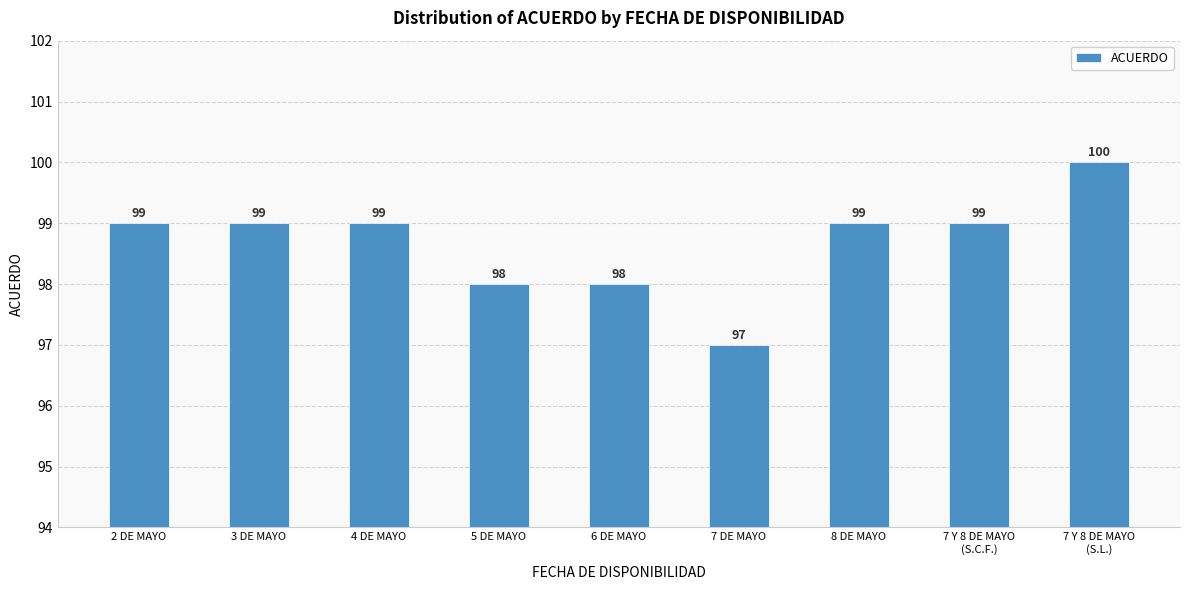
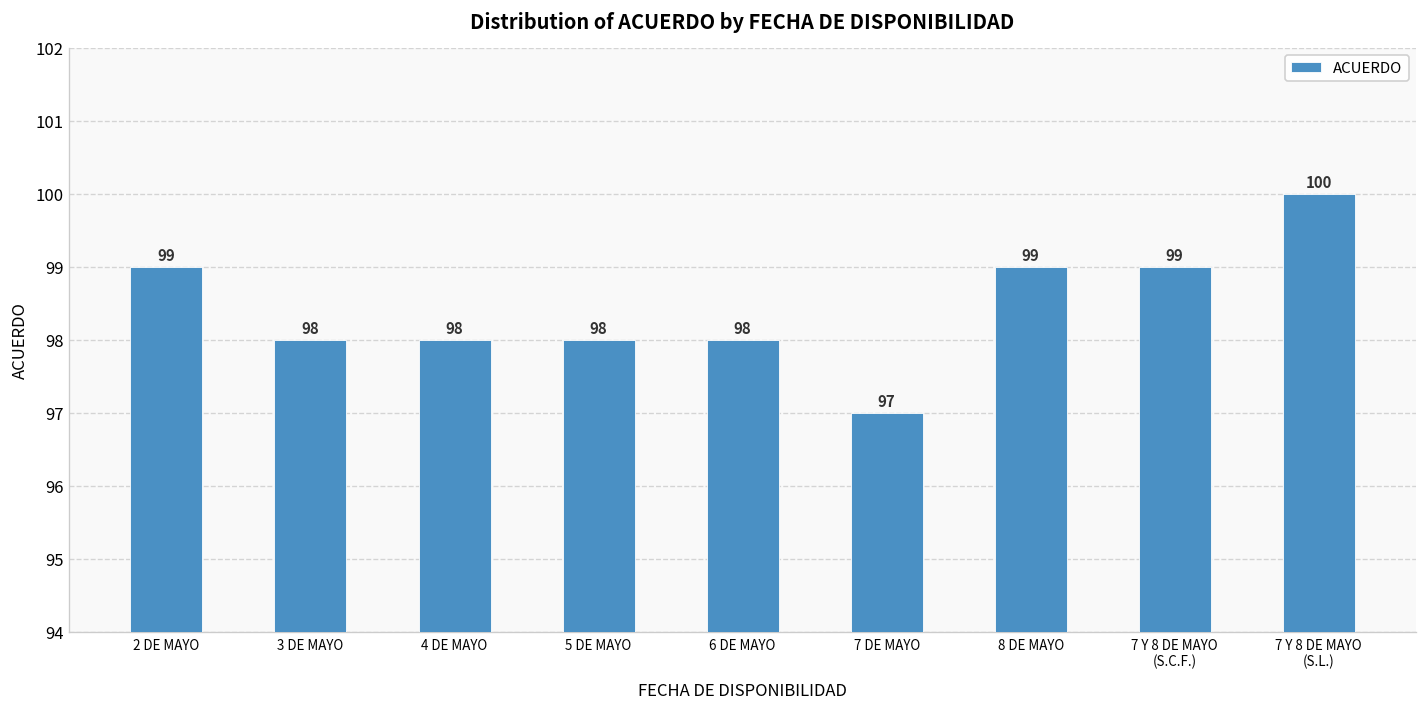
  {
    "2 DE MAYO": 99,
-   "3 DE MAYO": 99,
-   "4 DE MAYO": 99,
+   "3 DE MAYO": 98,
+   "4 DE MAYO": 98,
    "5 DE MAYO": 98,
    "6 DE MAYO": 98,
    "7 DE MAYO": 97,
    "8 DE MAYO": 99,
    "7 Y 8 DE MAYO (S.C.F.)": 99,
    "7 Y 8 DE MAYO (S.L.)": 100
  }
